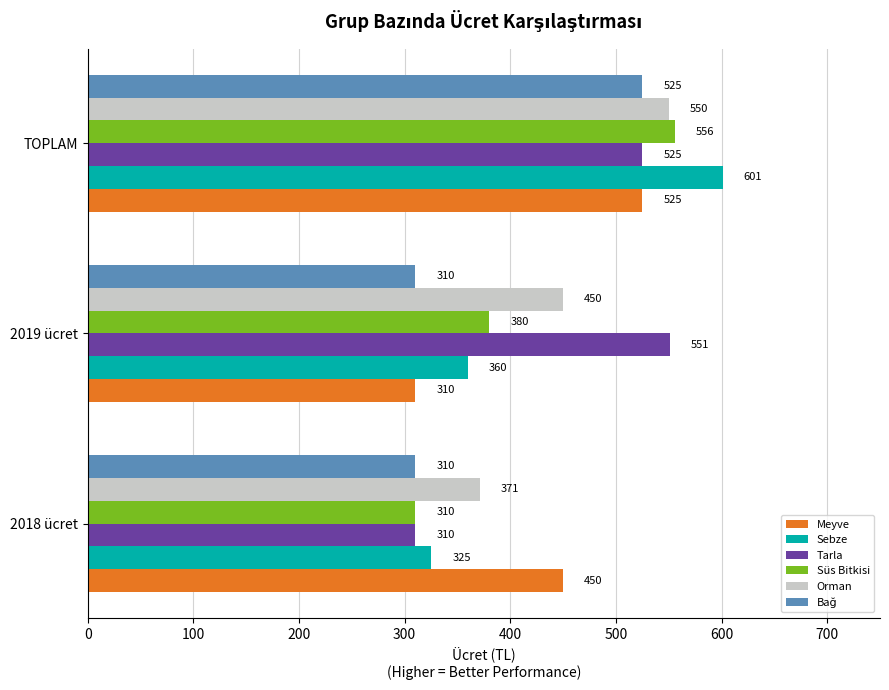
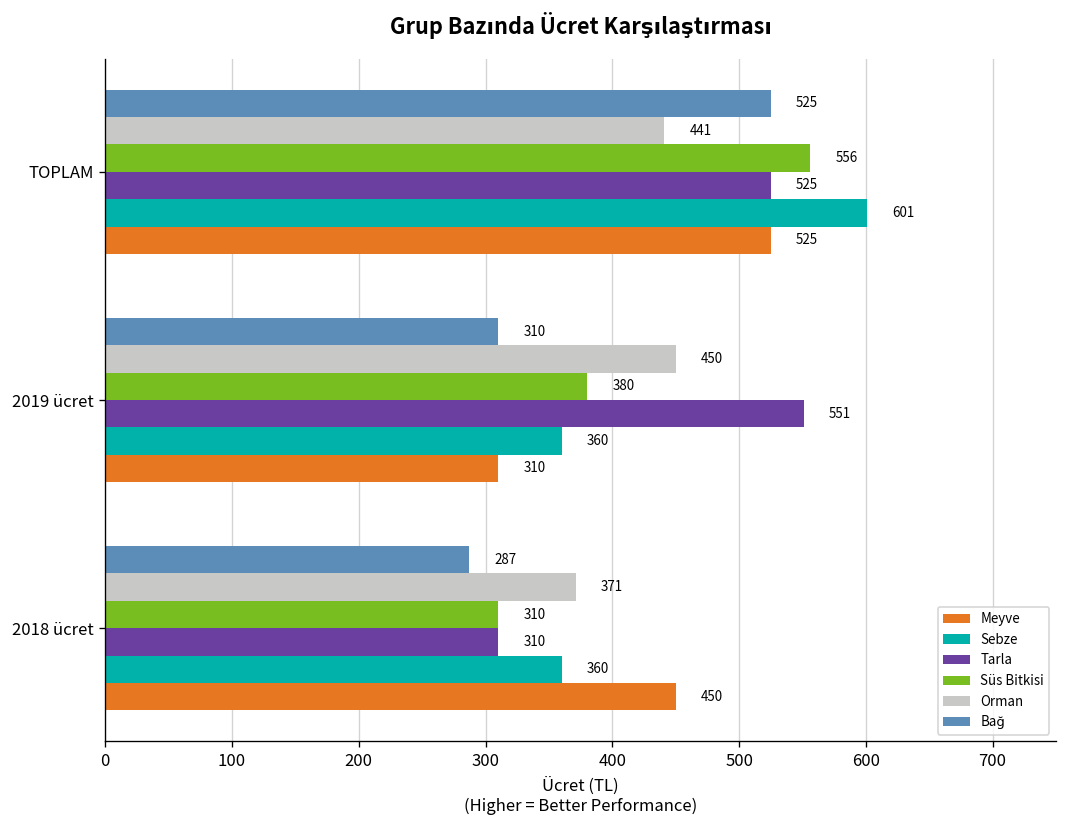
  {
    "Meyve": {
      "TOPLAM": 525,
      "2019 ücret": 310,
      "2018 ücret": 450
    },
    "Sebze": {
      "TOPLAM": 601,
      "2019 ücret": 360,
-     "2018 ücret": 325
+     "2018 ücret": 360
    },
    "Tarla": {
      "TOPLAM": 525,
      "2019 ücret": 551,
      "2018 ücret": 310
    },
    "Süs Bitkisi": {
      "TOPLAM": 556,
      "2019 ücret": 380,
      "2018 ücret": 310
    },
    "Orman": {
-     "TOPLAM": 550,
+     "TOPLAM": 441,
      "2019 ücret": 450,
      "2018 ücret": 371
    },
    "Bağ": {
      "TOPLAM": 525,
      "2019 ücret": 310,
-     "2018 ücret": 310
+     "2018 ücret": 287
    }
  }
